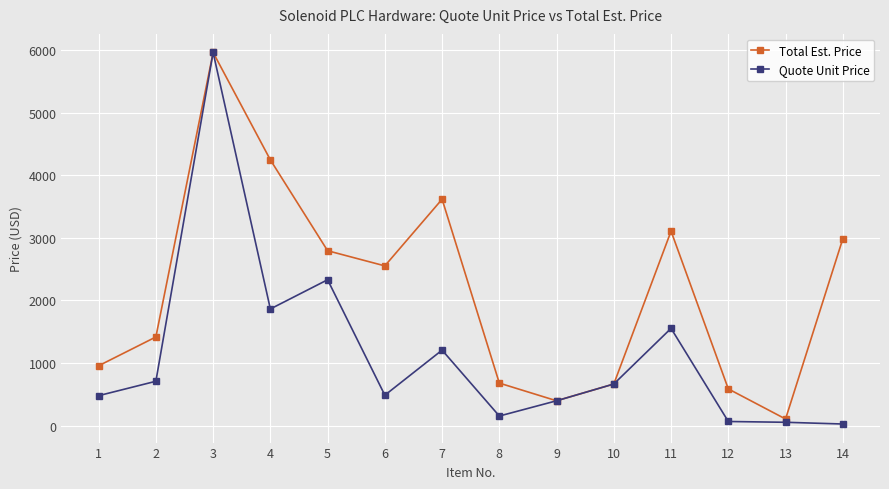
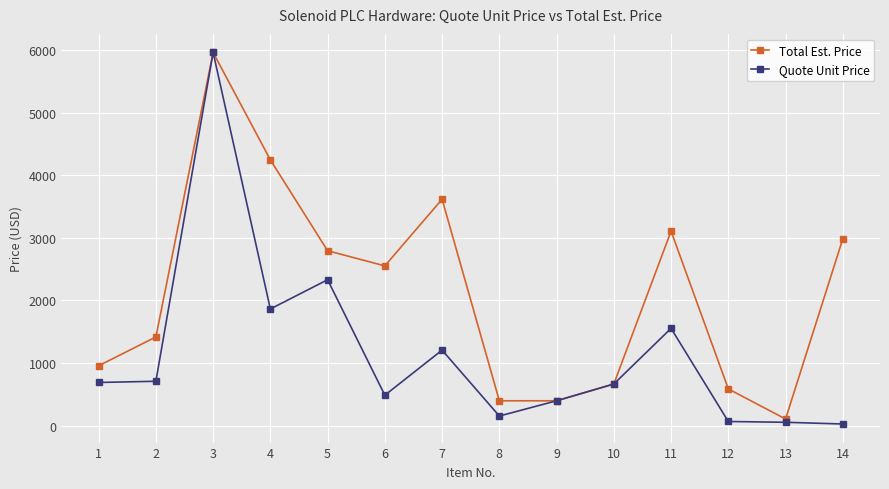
  {
    "Total Est. Price": {
      "1": 1000,
      "2": 1400,
      "4": 4200,
      "5": 2800,
      "6": 2600,
      "7": 3600,
-     "8": 700,
+     "8": 400,
      "11": 3100,
      "12": 600,
      "13": 100,
      "14": 3000
    },
    "Quote Unit Price": {
-     "1": 500,
+     "1": 700,
      "2": 700,
      "4": 1900,
      "5": 2300,
      "6": 500,
      "7": 1200,
      "8": 200,
      "11": 1600,
      "12": 100,
      "13": 100,
      "14": 0
    }
  }
